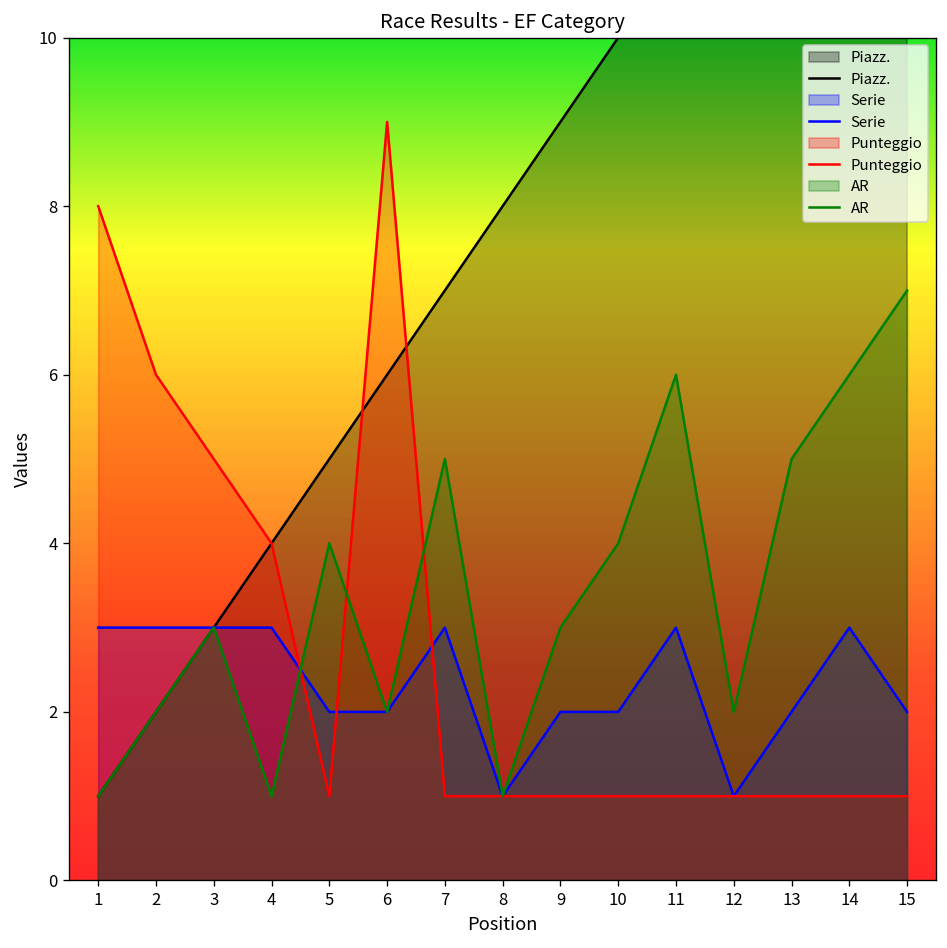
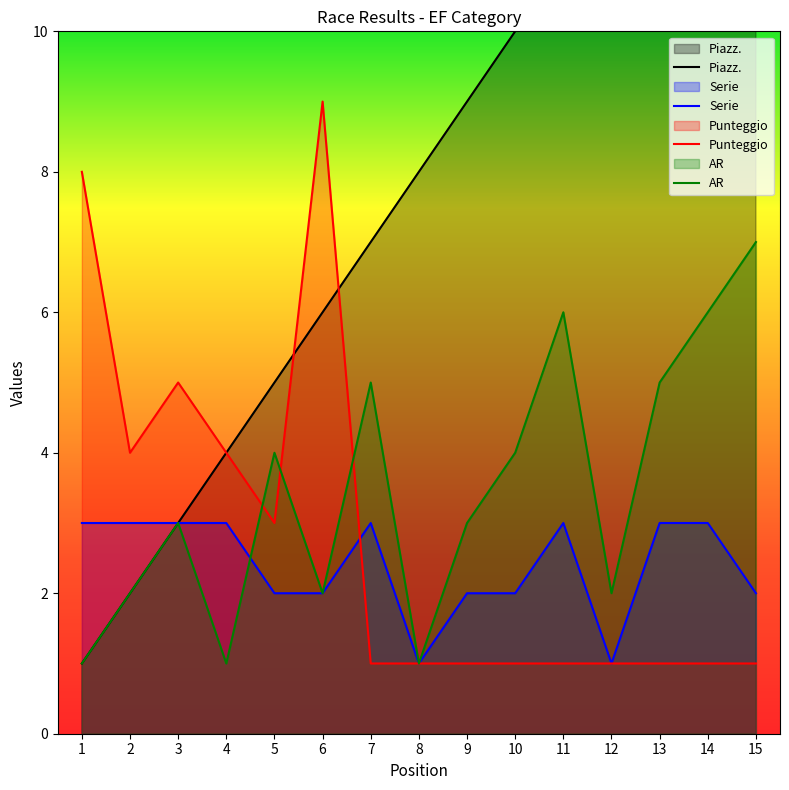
  {
    "Serie": {
      "1": 3,
      "2": 3,
      "4": 3,
      "5": 2,
      "7": 3,
      "9": 2,
      "10": 2,
      "11": 3,
-     "13": 2,
+     "13": 3,
      "14": 3,
      "15": 2
    },
    "Punteggio": {
      "1": 8,
-     "2": 6,
+     "2": 4,
      "3": 5,
-     "5": 1,
+     "5": 3,
      "6": 9,
      "7": 1,
      "9": 1,
      "10": 1,
      "11": 1,
      "13": 1,
      "14": 1,
      "15": 1
    }
  }
